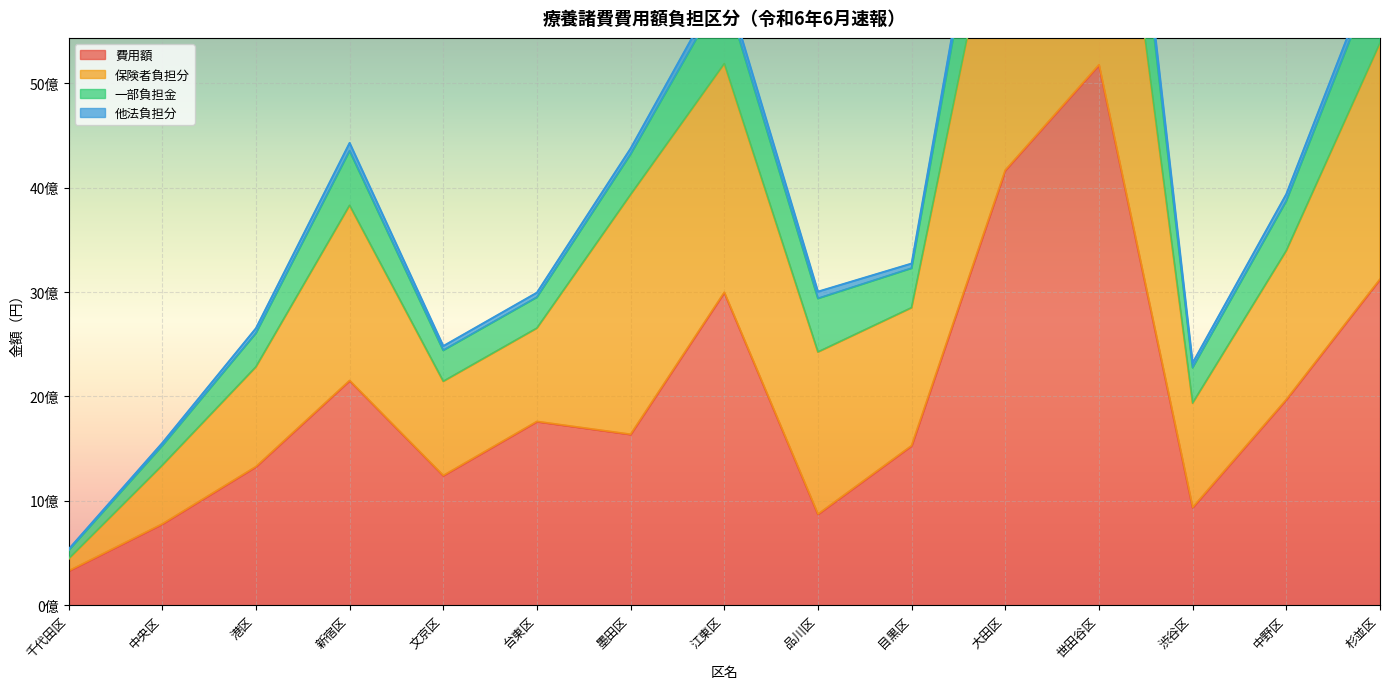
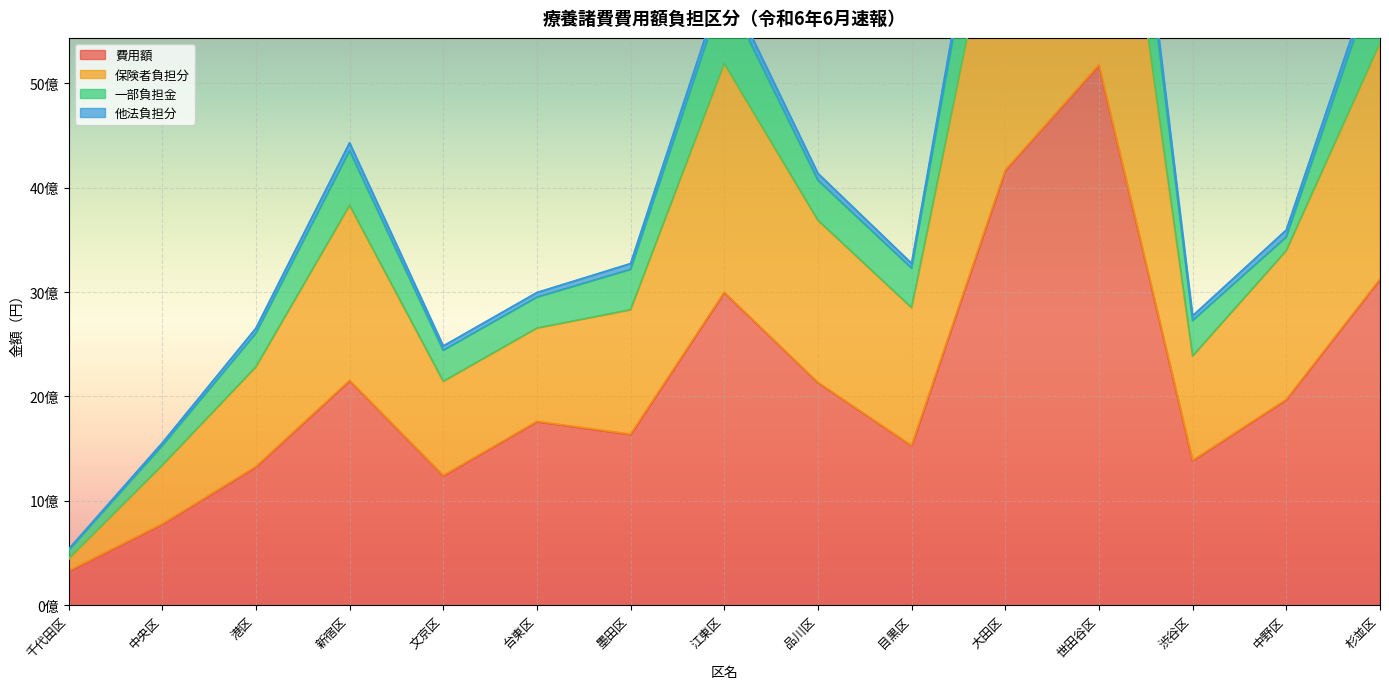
  {
    "費用額": {
      "千代田区": "3.3億",
      "中央区": "7.8億",
      "港区": "13.3億",
      "新宿区": "21.5億",
      "文京区": "12.4億",
      "台東区": "17.6億",
      "墨田区": "16.4億",
      "江東区": "30.0億",
-     "品川区": "8.7億",
+     "品川区": "21.3億",
      "目黒区": "15.3億",
      "大田区": "41.7億",
      "世田谷区": "51.8億",
-     "渋谷区": "9.3億",
+     "渋谷区": "13.9億",
      "中野区": "19.7億",
      "杉並区": "31.2億"
    },
    "保険者負担分": {
      "千代田区": "1.2億",
      "中央区": "5.6億",
      "港区": "9.6億",
      "新宿区": "16.8億",
      "文京区": "9.0億",
      "台東区": "8.9億",
-     "墨田区": "23.0億",
+     "墨田区": "11.9億",
      "江東区": "21.9億",
      "品川区": "15.5億",
      "目黒区": "13.2億",
      "渋谷区": "10.0億",
      "中野区": "14.3億",
      "杉並区": "22.6億"
    },
    "一部負担金": {
      "中央区": "1.9億",
      "港区": "3.2億",
      "新宿区": "5.2億",
      "文京区": "3.0億",
      "台東区": "3.0億",
      "墨田区": "3.9億",
-     "品川区": "5.1億",
+     "品川区": "3.8億",
      "目黒区": "3.8億",
      "渋谷区": "3.4億",
-     "中野区": "4.8億"
+     "中野区": "1.3億"
    },
    "他法負担分": {
      "中央区": "0.3億",
      "港区": "0.5億",
      "新宿区": "0.8億",
      "文京区": "0.4億",
      "台東区": "0.4億",
      "墨田区": "0.6億",
      "品川区": "0.7億",
      "目黒区": "0.4億",
      "渋谷区": "0.5億",
      "中野区": "0.7億"
    }
  }
